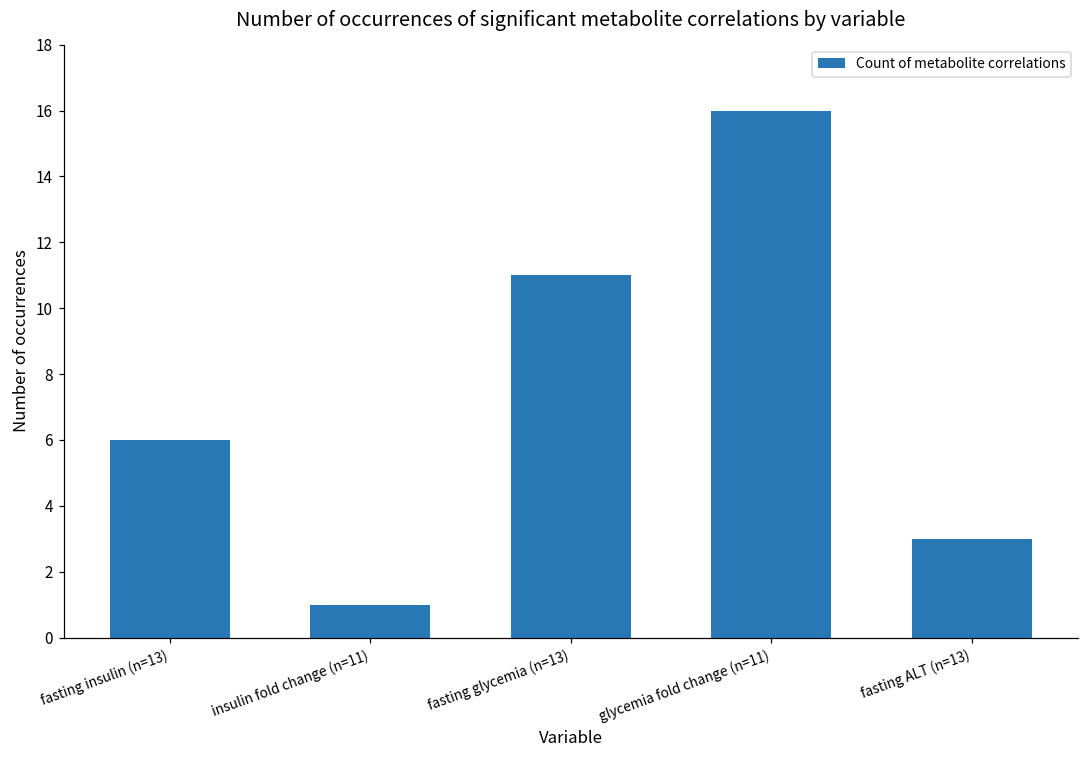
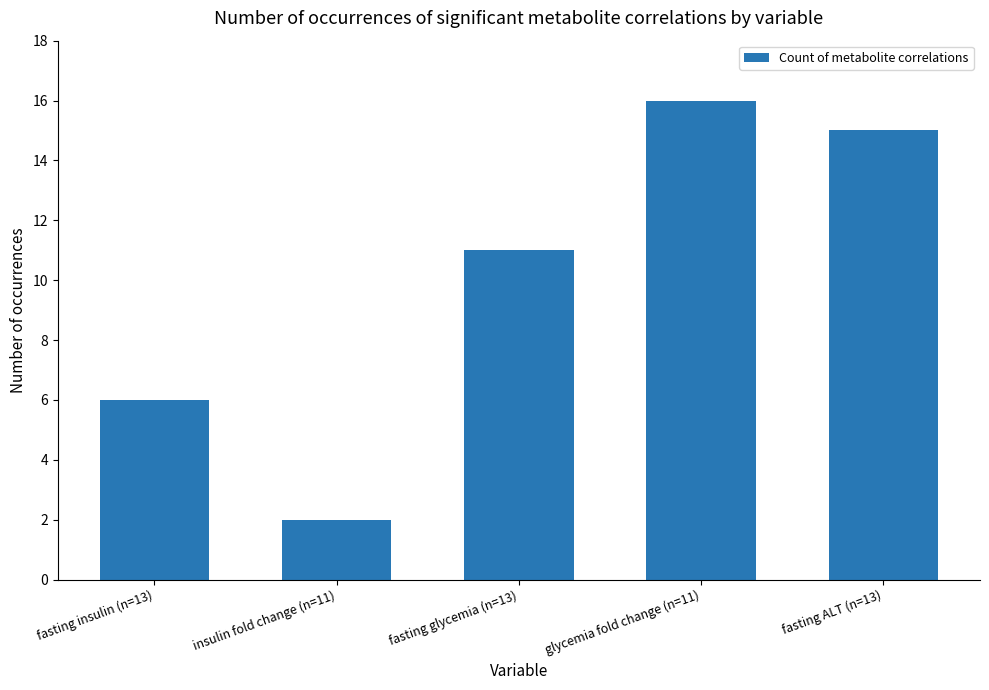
  {
    "fasting insulin (n=13)": 6,
-   "insulin fold change (n=11)": 1,
+   "insulin fold change (n=11)": 2,
    "fasting glycemia (n=13)": 11,
    "glycemia fold change (n=11)": 16,
-   "fasting ALT (n=13)": 3
+   "fasting ALT (n=13)": 15
  }
